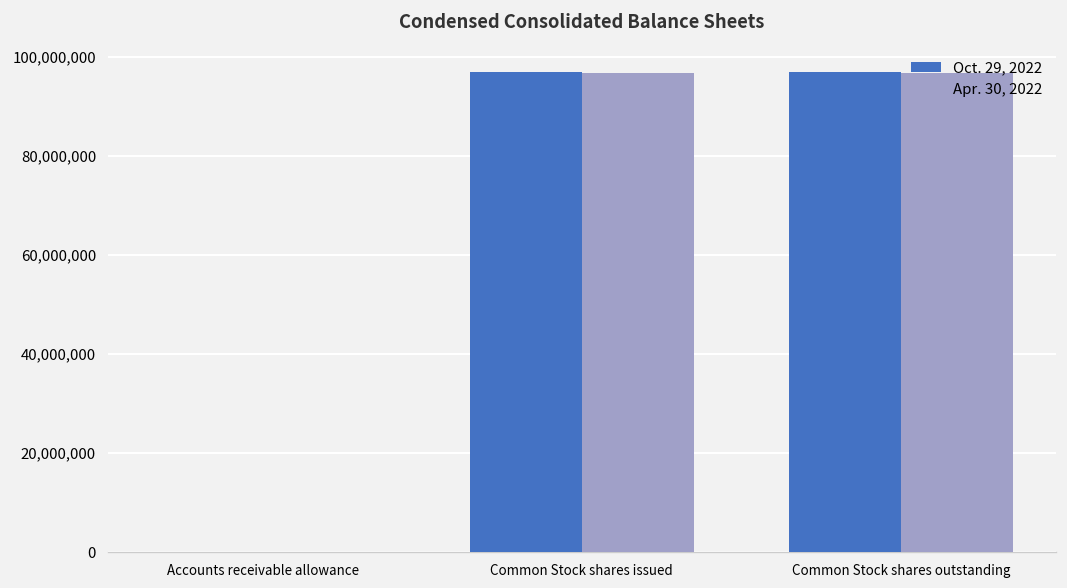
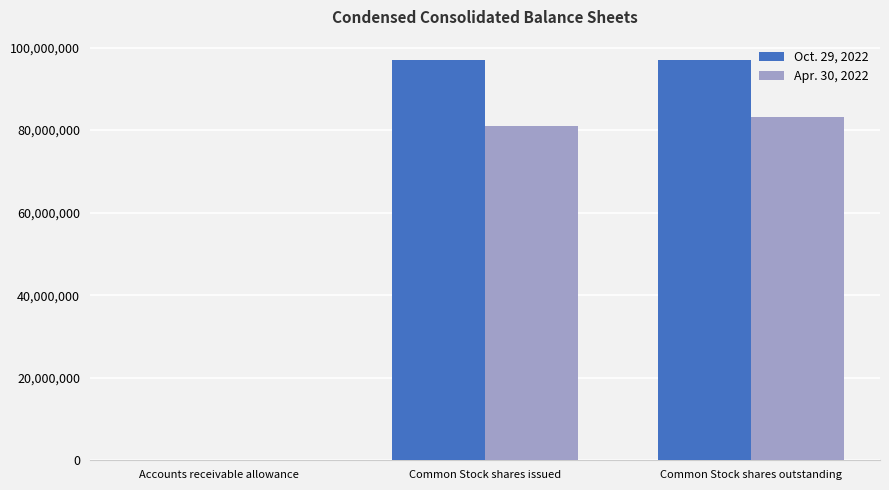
  {
    "Oct. 29, 2022": {
      "Common Stock shares issued": "97,000,000",
      "Common Stock shares outstanding": "97,000,000"
    },
    "Apr. 30, 2022": {
-     "Common Stock shares issued": "97,000,000",
-     "Common Stock shares outstanding": "97,000,000"
+     "Common Stock shares issued": "81,000,000",
+     "Common Stock shares outstanding": "83,000,000"
    }
  }
